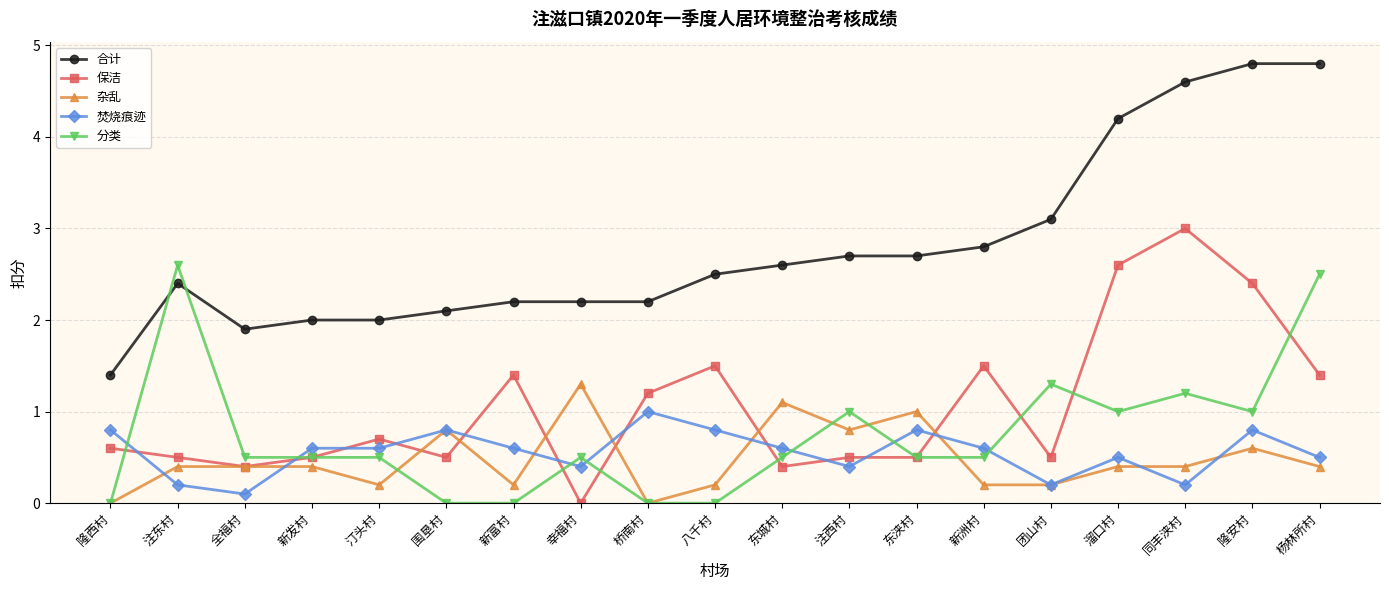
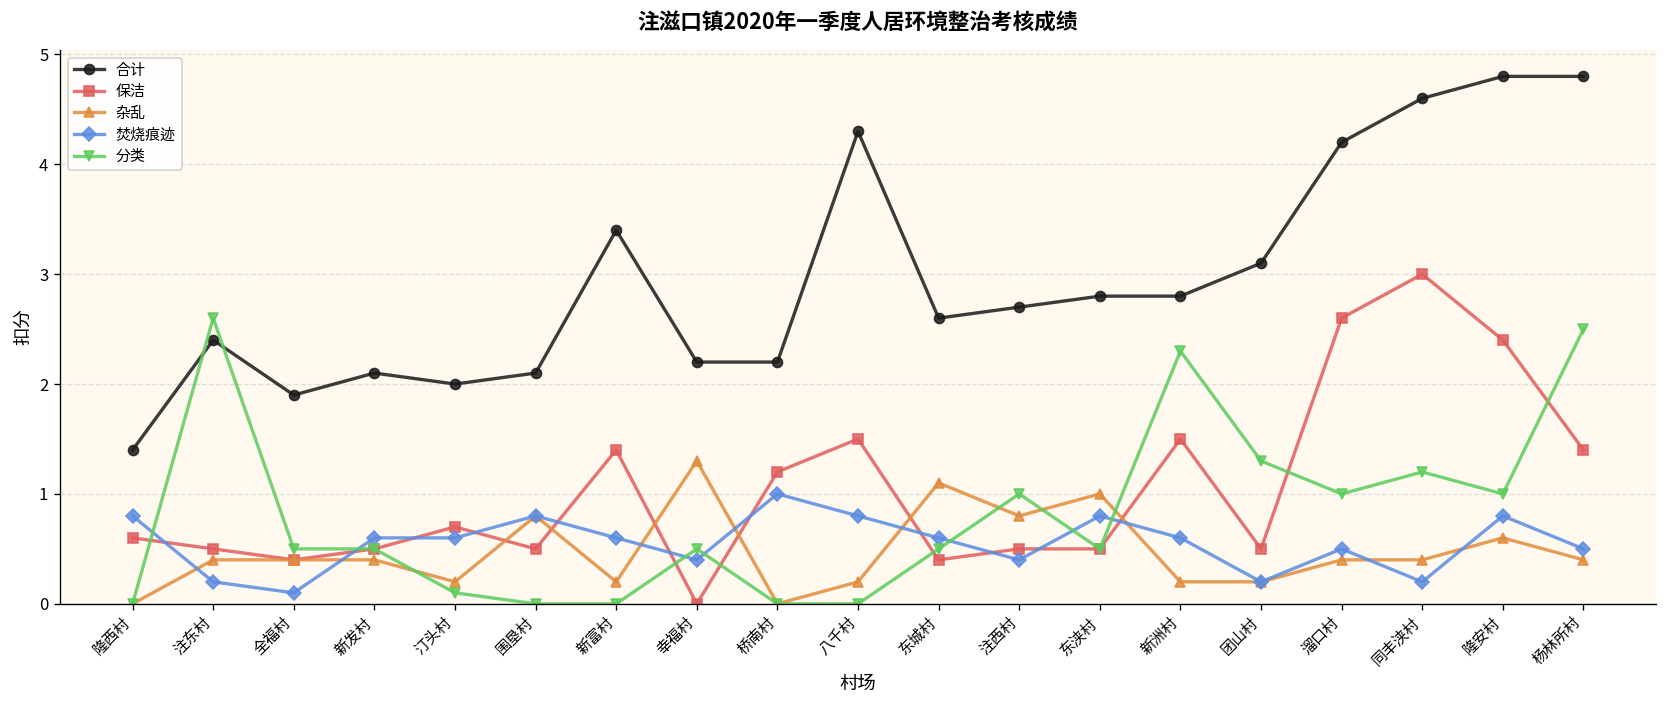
  {
    "合计": {
      "隆西村": 1.4,
      "注东村": 2.4,
      "全福村": 1.9,
-     "新发村": 2.0,
+     "新发村": 2.1,
      "汀头村": 2.0,
      "围垦村": 2.1,
-     "新富村": 2.2,
+     "新富村": 3.4,
      "幸福村": 2.2,
      "桥南村": 2.2,
-     "八千村": 2.5,
+     "八千村": 4.3,
      "东城村": 2.6,
      "注西村": 2.7,
-     "东浃村": 2.7,
+     "东浃村": 2.8,
      "新洲村": 2.8,
      "团山村": 3.1,
      "溜口村": 4.2,
      "同丰浃村": 4.6,
      "隆安村": 4.8,
      "杨林所村": 4.8
    },
    "焚烧痕迹": {
      "隆西村": 0.8,
      "注东村": 0.2,
      "全福村": 0.1,
      "新发村": 0.6,
      "汀头村": 0.6,
      "新富村": 0.6,
      "幸福村": 0.4,
      "桥南村": 1.0,
      "八千村": 0.8,
      "东城村": 0.6,
      "注西村": 0.4,
      "东浃村": 0.8,
      "新洲村": 0.6,
      "溜口村": 0.5,
      "同丰浃村": 0.2,
      "隆安村": 0.8,
      "杨林所村": 0.5
    },
    "分类": {
      "注东村": 2.6,
      "全福村": 0.5,
-     "汀头村": 0.5,
+     "汀头村": 0.1,
      "围垦村": 0.0,
      "新富村": 0.0,
      "幸福村": 0.5,
      "八千村": 0.0,
      "东城村": 0.5,
      "注西村": 1.0,
-     "新洲村": 0.5,
+     "新洲村": 2.3,
      "团山村": 1.3,
      "溜口村": 1.0,
      "同丰浃村": 1.2,
      "隆安村": 1.0,
      "杨林所村": 2.5
    }
  }
